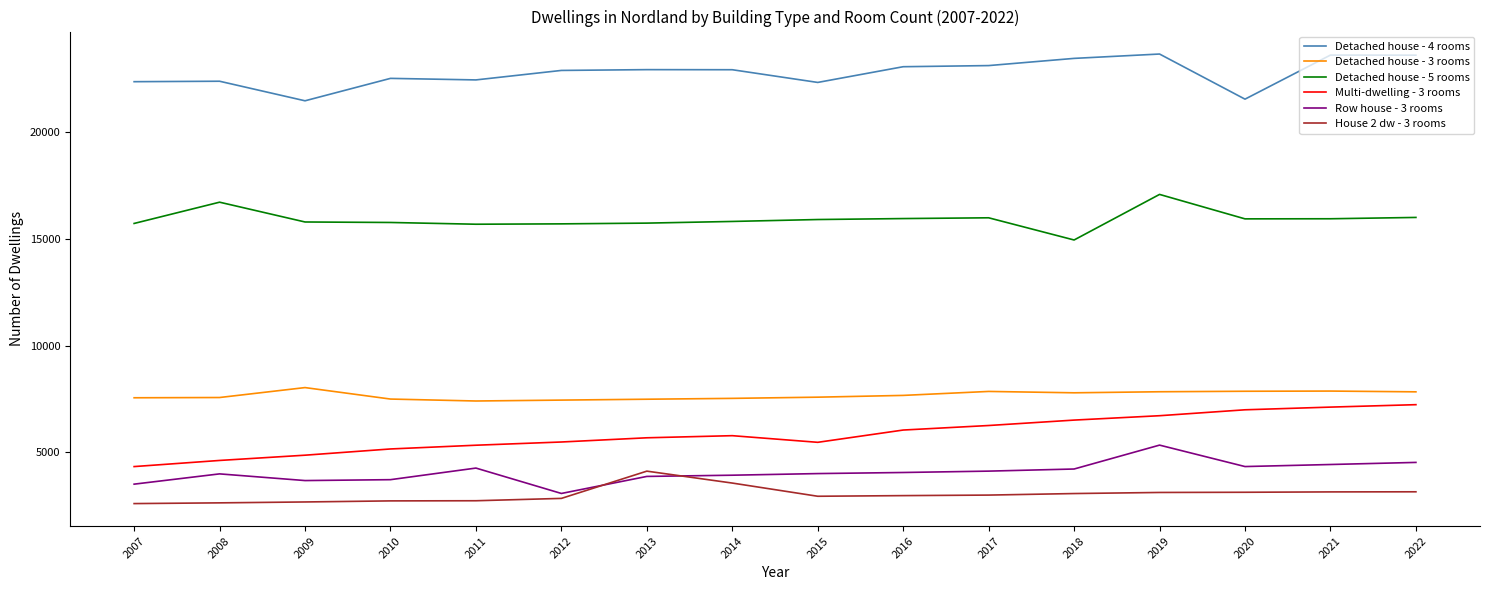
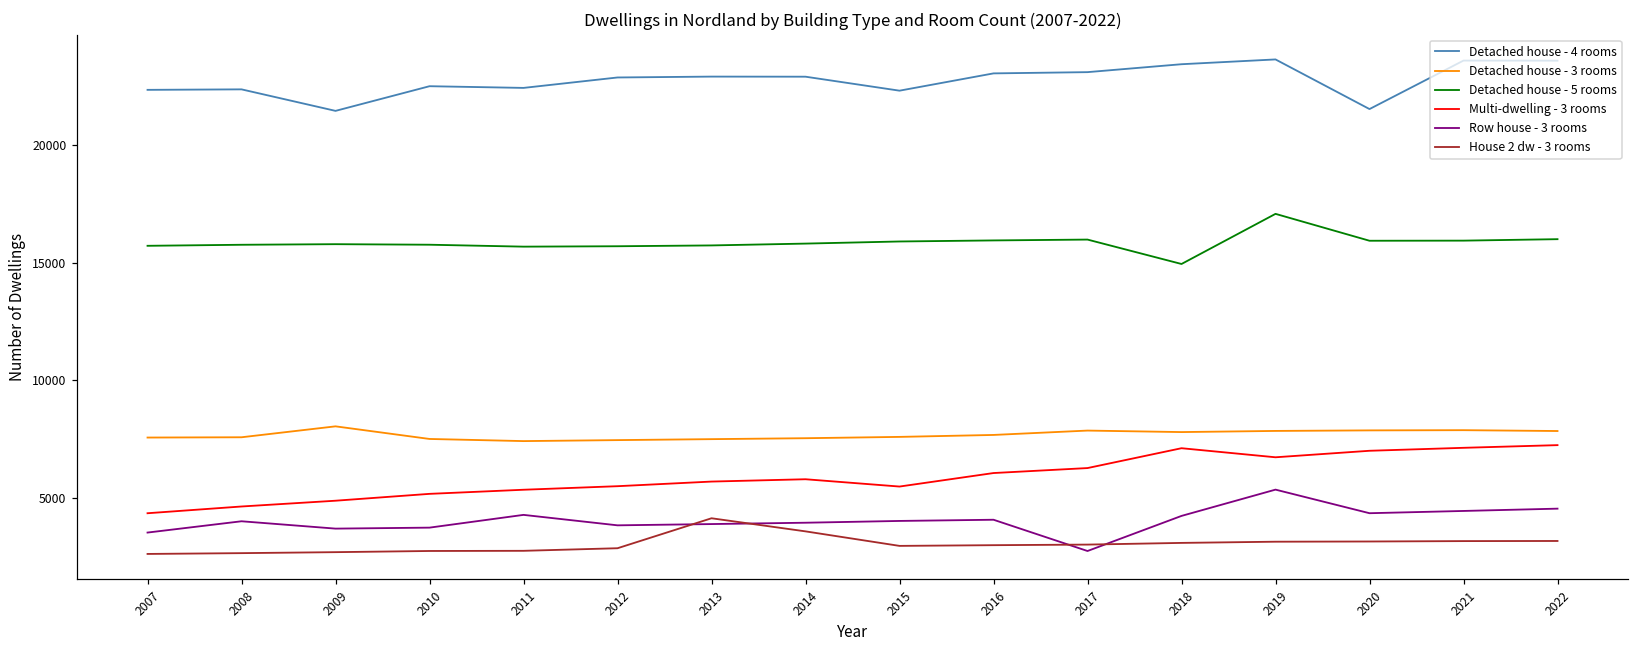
  {
    "Detached house - 4 rooms": {
      "2007": 22400,
      "2008": 22400,
      "2009": 21500,
      "2010": 22500,
      "2011": 22400,
      "2012": 22900,
      "2013": 22900,
      "2014": 22900,
      "2015": 22300,
      "2016": 23100,
      "2017": 23100,
      "2018": 23400,
      "2019": 23700,
      "2020": 21500
    },
    "Detached house - 3 rooms": {
      "2007": 7600,
      "2008": 7600,
      "2009": 8000,
      "2010": 7500,
      "2011": 7400,
      "2012": 7400,
      "2013": 7500,
      "2014": 7500,
      "2015": 7600,
      "2016": 7700,
      "2017": 7900,
      "2018": 7800,
      "2019": 7800,
      "2020": 7900,
      "2021": 7900,
      "2022": 7800
    },
    "Detached house - 5 rooms": {
      "2007": 15700,
-     "2008": 16700,
+     "2008": 15800,
      "2009": 15800,
      "2010": 15800,
      "2011": 15700,
      "2012": 15700,
      "2013": 15700,
      "2014": 15800,
      "2015": 15900,
      "2016": 15900,
      "2017": 16000,
      "2018": 14900,
      "2019": 17100,
      "2020": 15900,
      "2021": 15900,
      "2022": 16000
    },
    "Multi-dwelling - 3 rooms": {
      "2007": 4300,
      "2008": 4600,
      "2009": 4900,
      "2010": 5200,
      "2011": 5300,
      "2012": 5500,
      "2013": 5700,
      "2014": 5800,
      "2015": 5500,
      "2016": 6000,
      "2017": 6300,
-     "2018": 6500,
+     "2018": 7100,
      "2019": 6700,
      "2020": 7000,
      "2021": 7100,
      "2022": 7200
    },
    "Row house - 3 rooms": {
      "2007": 3500,
      "2008": 4000,
      "2009": 3700,
      "2010": 3700,
      "2011": 4300,
-     "2012": 3100,
+     "2012": 3800,
      "2013": 3900,
      "2014": 3900,
      "2015": 4000,
      "2016": 4100,
-     "2017": 4100,
+     "2017": 2700,
      "2018": 4200,
      "2019": 5300,
      "2020": 4300,
      "2021": 4400,
      "2022": 4500
    },
    "House 2 dw - 3 rooms": {
      "2007": 2600,
      "2008": 2600,
      "2009": 2700,
      "2010": 2700,
      "2011": 2700,
      "2012": 2800,
      "2013": 4100,
      "2014": 3600,
      "2015": 2900,
      "2016": 3000,
      "2017": 3000,
      "2018": 3100,
      "2019": 3100,
      "2020": 3100,
      "2021": 3100,
      "2022": 3200
    }
  }
